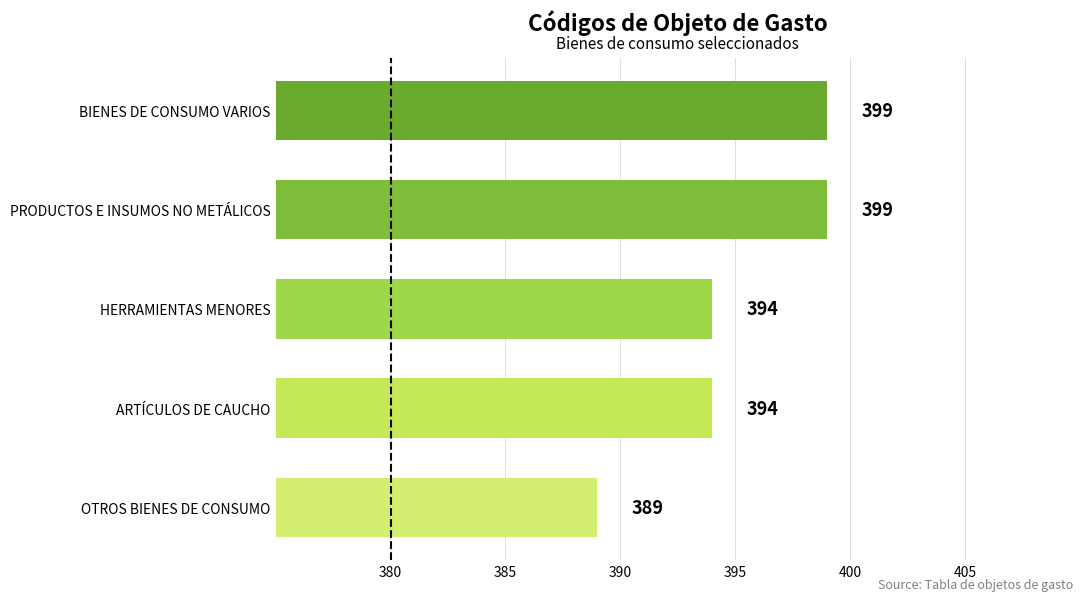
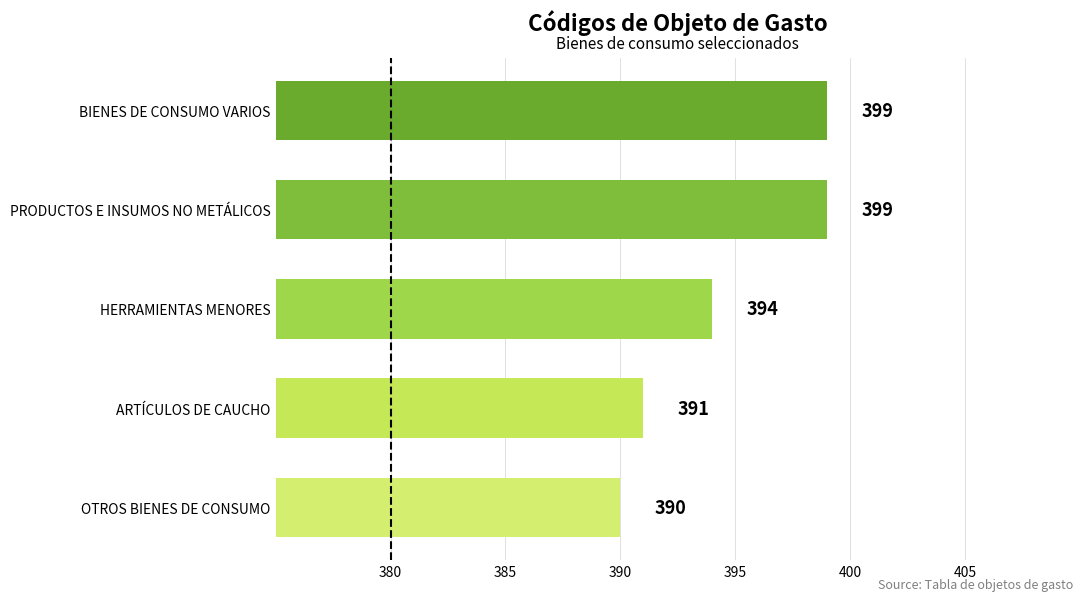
  {
-   "ARTÍCULOS DE CAUCHO": 394,
-   "OTROS BIENES DE CONSUMO": 389
+   "ARTÍCULOS DE CAUCHO": 391,
+   "OTROS BIENES DE CONSUMO": 390
  }
